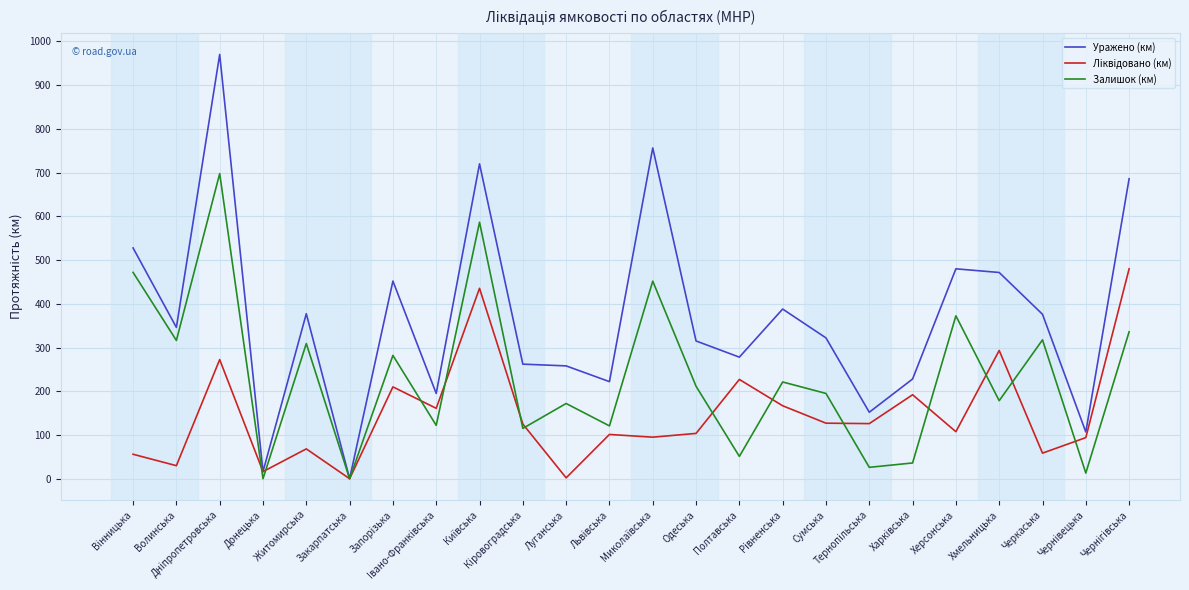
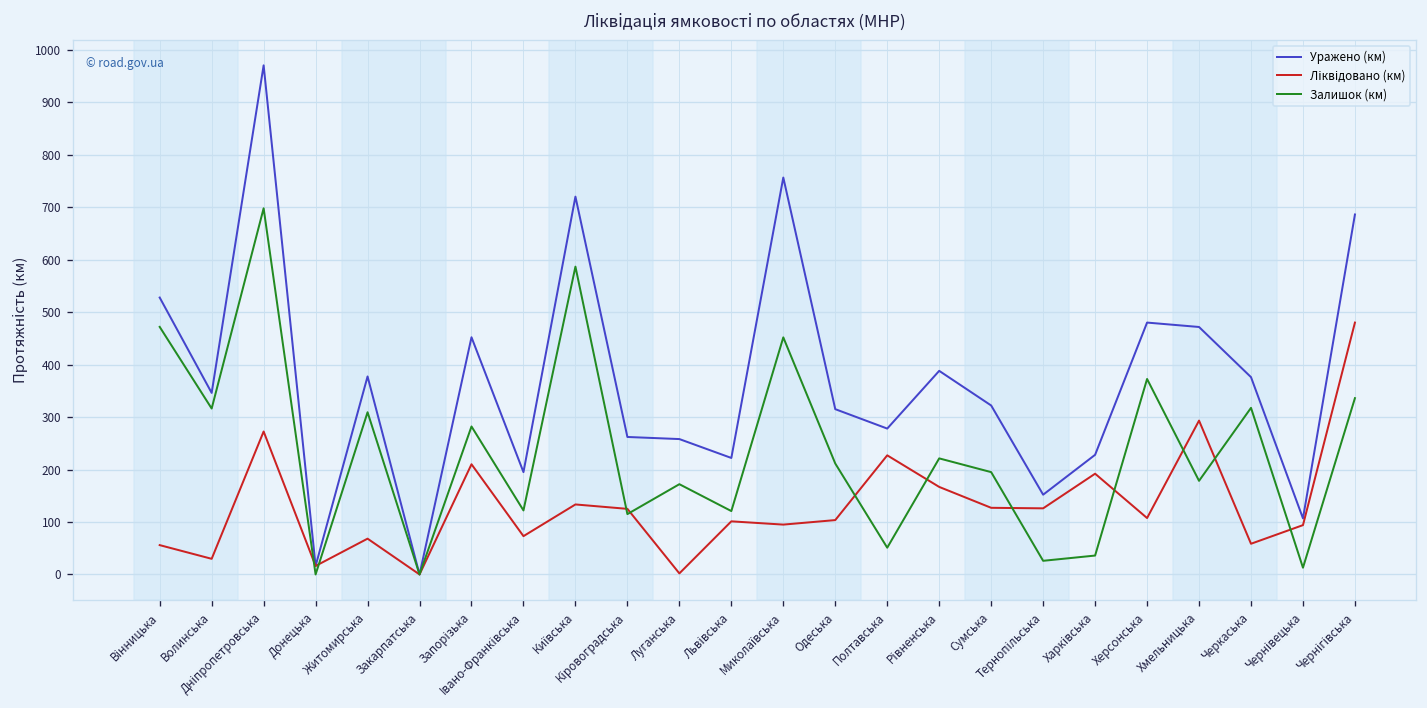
  {
    "Уражено (км)": {
      "Вінницька": 530,
      "Волинська": 350,
      "Дніпропетровська": 970,
      "Житомирська": 380,
      "Запорізька": 450,
      "Івано-Франківська": 200,
      "Київська": 720,
      "Кіровоградська": 260,
      "Луганська": 260,
      "Львівська": 220,
      "Миколаївська": 760,
      "Одеська": 320,
      "Полтавська": 280,
      "Рівненська": 390,
      "Сумська": 320,
      "Тернопільська": 150,
      "Харківська": 230,
      "Херсонська": 480,
      "Хмельницька": 470,
      "Черкаська": 380,
      "Чернівецька": 110,
      "Чернігівська": 690
    },
    "Ліквідовано (км)": {
      "Вінницька": 60,
      "Волинська": 30,
      "Дніпропетровська": 270,
      "Житомирська": 70,
      "Запорізька": 210,
-     "Івано-Франківська": 160,
-     "Київська": 440,
+     "Івано-Франківська": 70,
+     "Київська": 130,
      "Кіровоградська": 130,
      "Луганська": 0,
      "Львівська": 100,
      "Миколаївська": 100,
      "Одеська": 100,
      "Полтавська": 230,
      "Рівненська": 170,
      "Сумська": 130,
      "Тернопільська": 130,
      "Харківська": 190,
      "Херсонська": 110,
      "Хмельницька": 290,
      "Черкаська": 60,
      "Чернівецька": 90,
      "Чернігівська": 480
    },
    "Залишок (км)": {
      "Вінницька": 470,
      "Волинська": 320,
      "Дніпропетровська": 700,
      "Донецька": 0,
      "Житомирська": 310,
      "Запорізька": 280,
      "Івано-Франківська": 120,
      "Київська": 590,
      "Кіровоградська": 120,
      "Луганська": 170,
      "Львівська": 120,
      "Миколаївська": 450,
      "Одеська": 210,
      "Полтавська": 50,
      "Рівненська": 220,
      "Сумська": 200,
      "Тернопільська": 30,
      "Харківська": 40,
      "Херсонська": 370,
      "Хмельницька": 180,
      "Черкаська": 320,
      "Чернівецька": 10,
      "Чернігівська": 340
    }
  }
